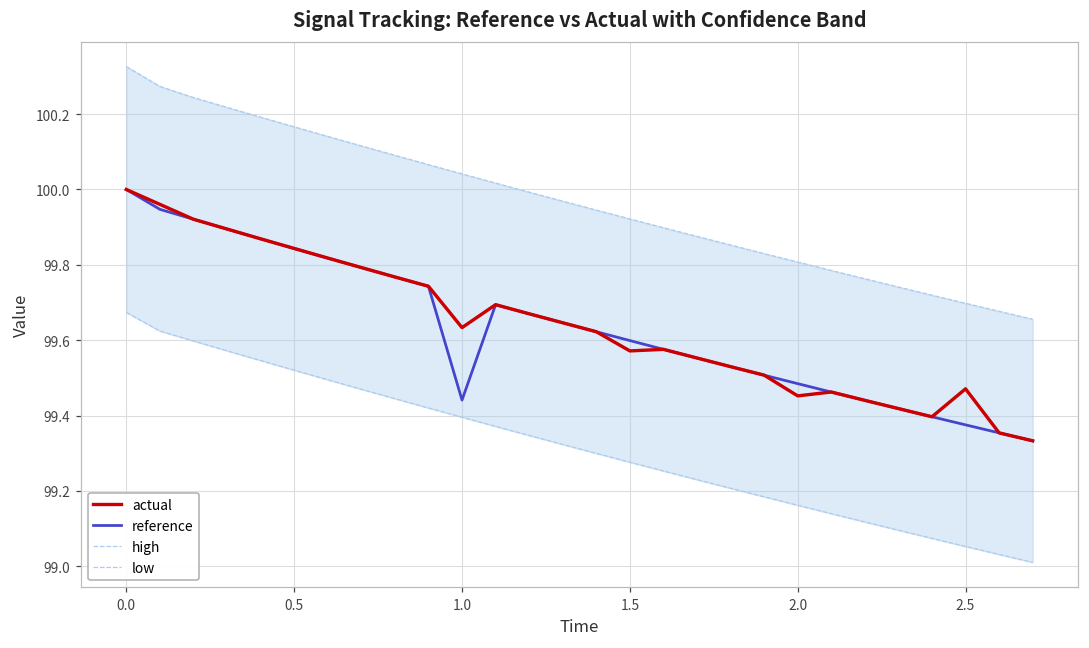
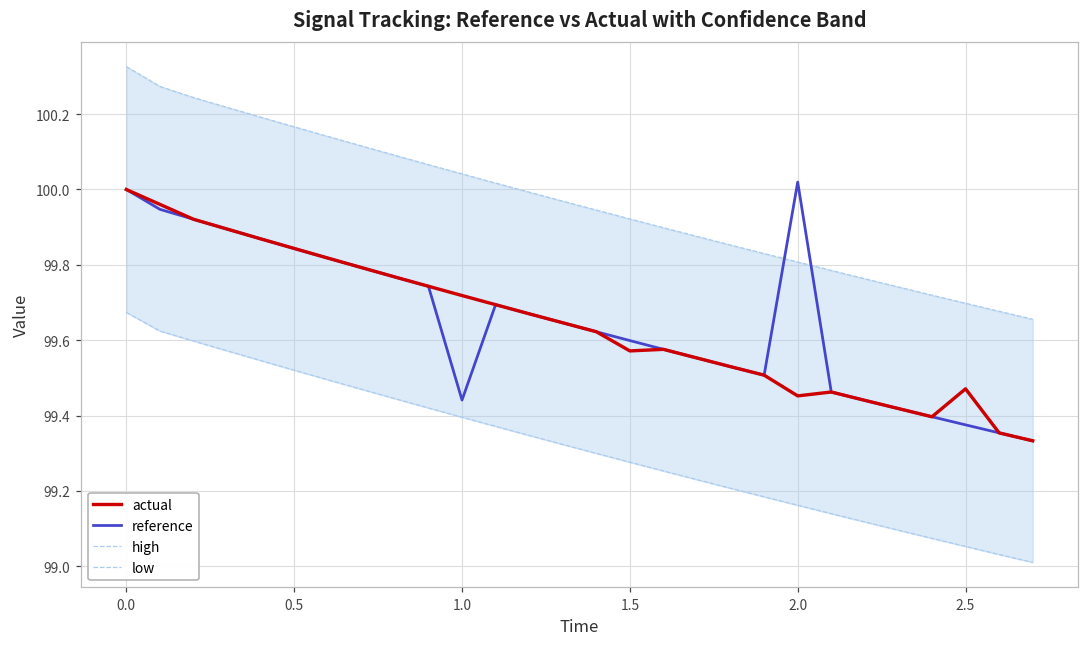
  {
    "actual": {
-     "1.0": 99.63,
+     "1.0": 99.72,
      "1.5": 99.57,
      "2.0": 99.45,
      "2.5": 99.47
    },
    "reference": {
      "1.0": 99.44,
      "1.5": 99.60,
-     "2.0": 99.48,
+     "2.0": 100.02,
      "2.5": 99.38
    }
  }
